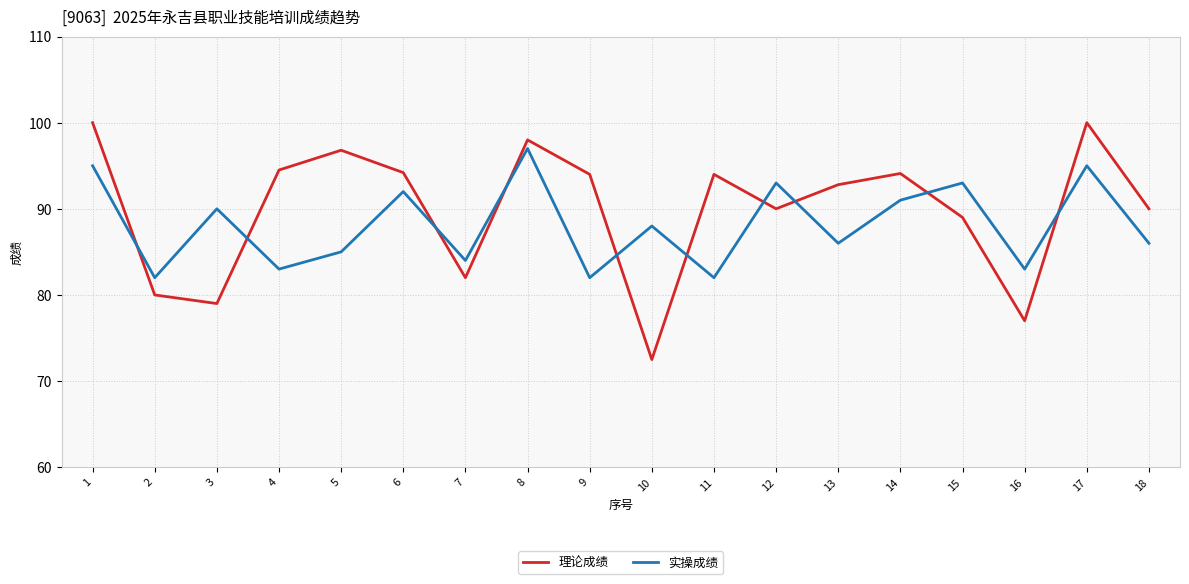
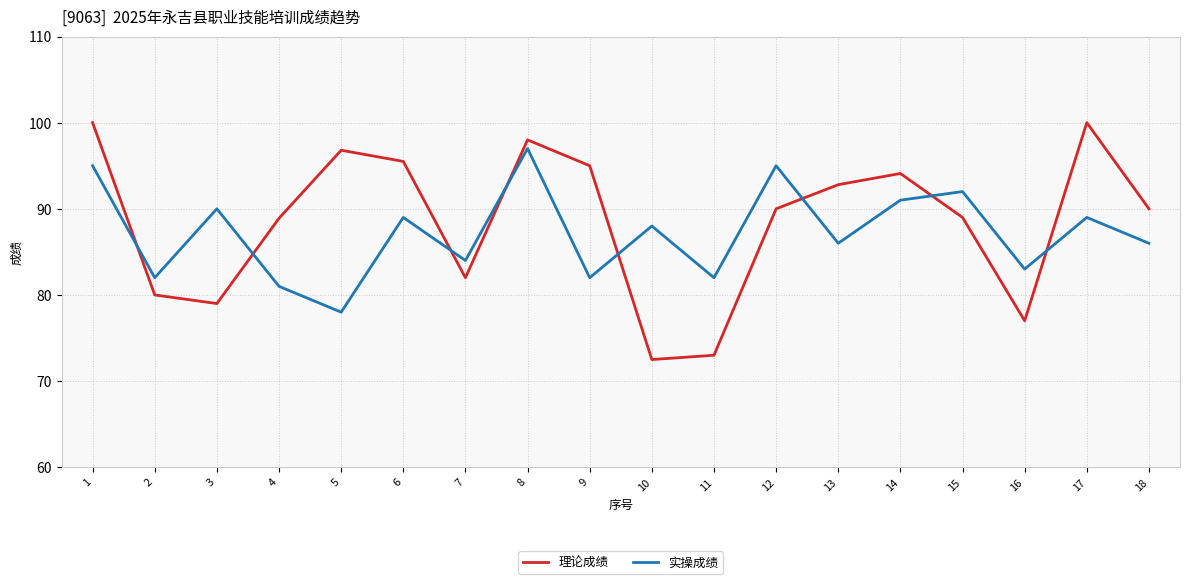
  {
    "理论成绩": {
      "1": 100,
      "2": 80,
      "3": 79,
-     "4": 95,
+     "4": 89,
      "5": 97,
-     "6": 94,
+     "6": 96,
      "7": 82,
      "8": 98,
-     "9": 94,
+     "9": 95,
      "10": 73,
-     "11": 94,
+     "11": 73,
      "12": 90,
      "13": 93,
      "14": 94,
      "15": 89,
      "16": 77,
      "17": 100,
      "18": 90
    },
    "实操成绩": {
      "1": 95,
      "2": 82,
      "3": 90,
-     "4": 83,
-     "5": 85,
-     "6": 92,
+     "4": 81,
+     "5": 78,
+     "6": 89,
      "7": 84,
      "8": 97,
      "9": 82,
      "10": 88,
      "11": 82,
-     "12": 93,
+     "12": 95,
      "13": 86,
      "14": 91,
-     "15": 93,
+     "15": 92,
      "16": 83,
-     "17": 95,
+     "17": 89,
      "18": 86
    }
  }
